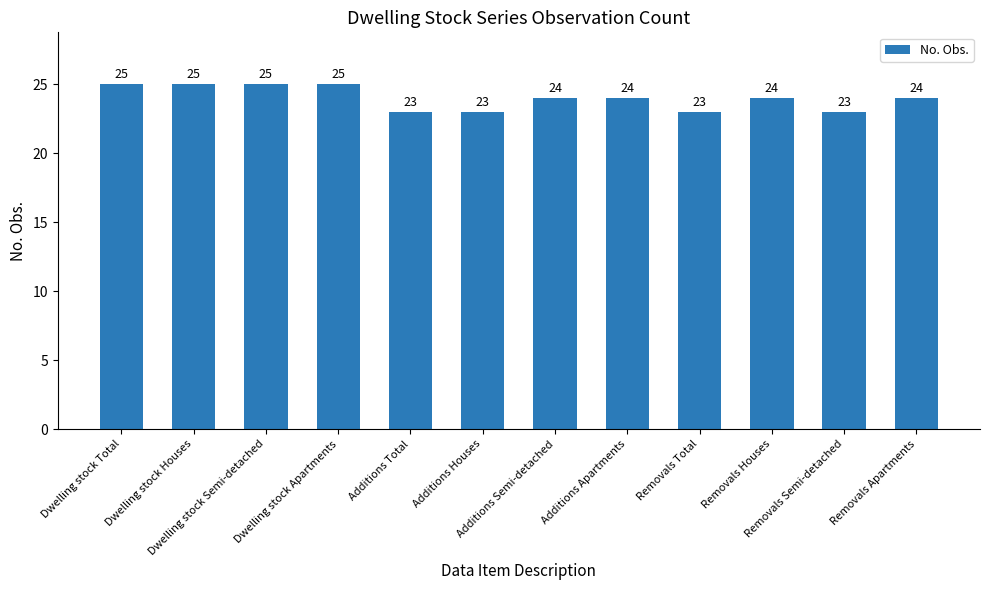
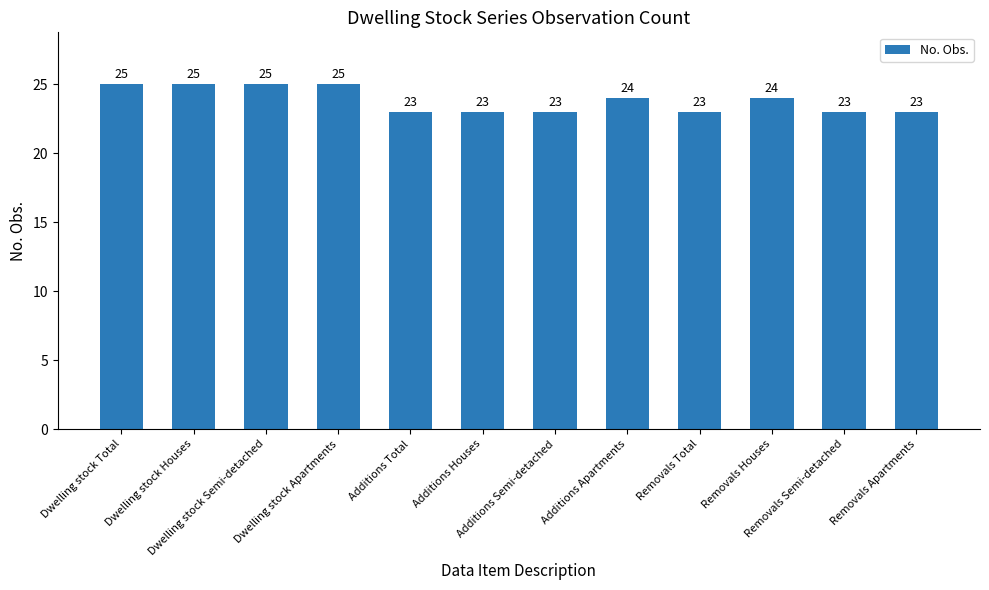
  {
    "Dwelling stock Total": 25,
    "Dwelling stock Houses": 25,
    "Dwelling stock Semi-detached": 25,
    "Dwelling stock Apartments": 25,
    "Additions Total": 23,
    "Additions Houses": 23,
-   "Additions Semi-detached": 24,
+   "Additions Semi-detached": 23,
    "Additions Apartments": 24,
    "Removals Total": 23,
    "Removals Houses": 24,
    "Removals Semi-detached": 23,
-   "Removals Apartments": 24
+   "Removals Apartments": 23
  }
